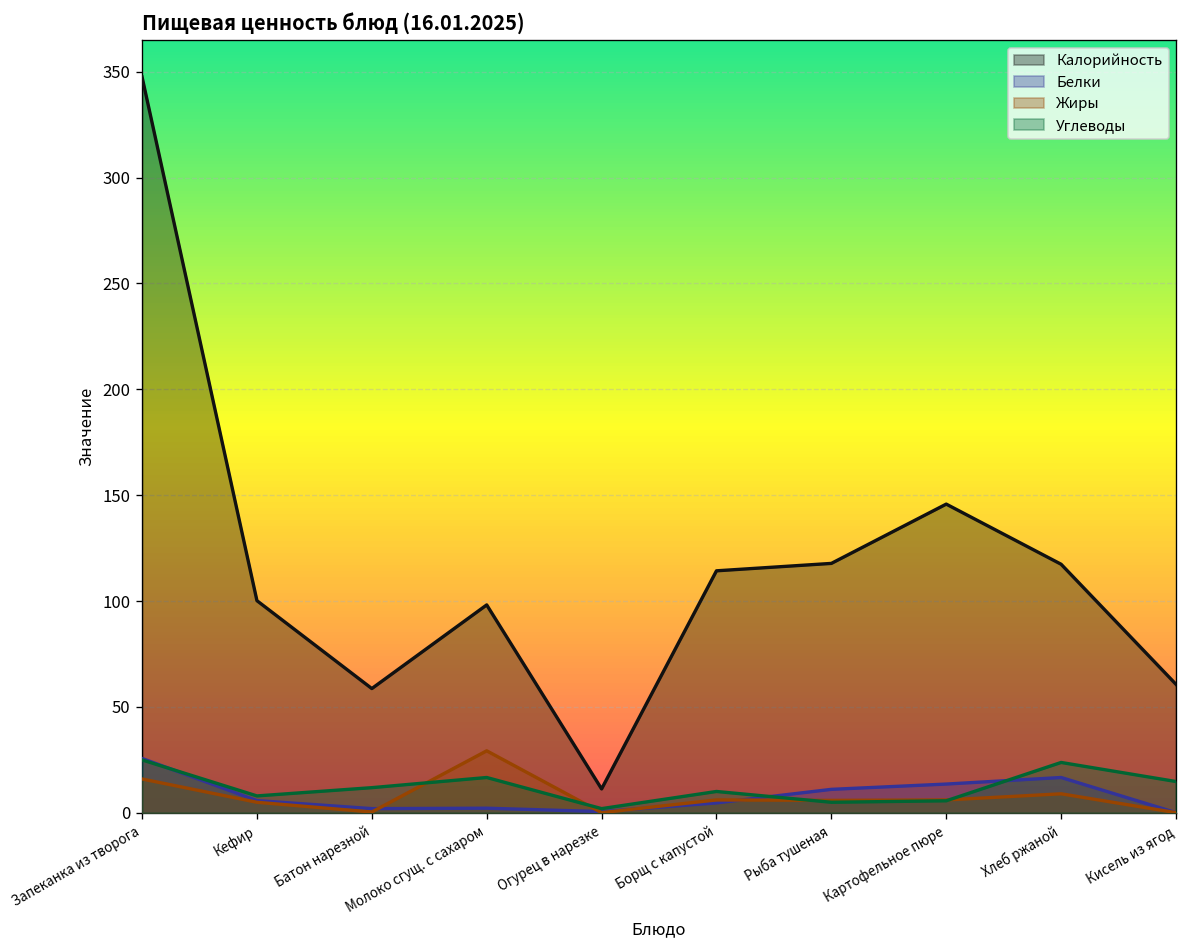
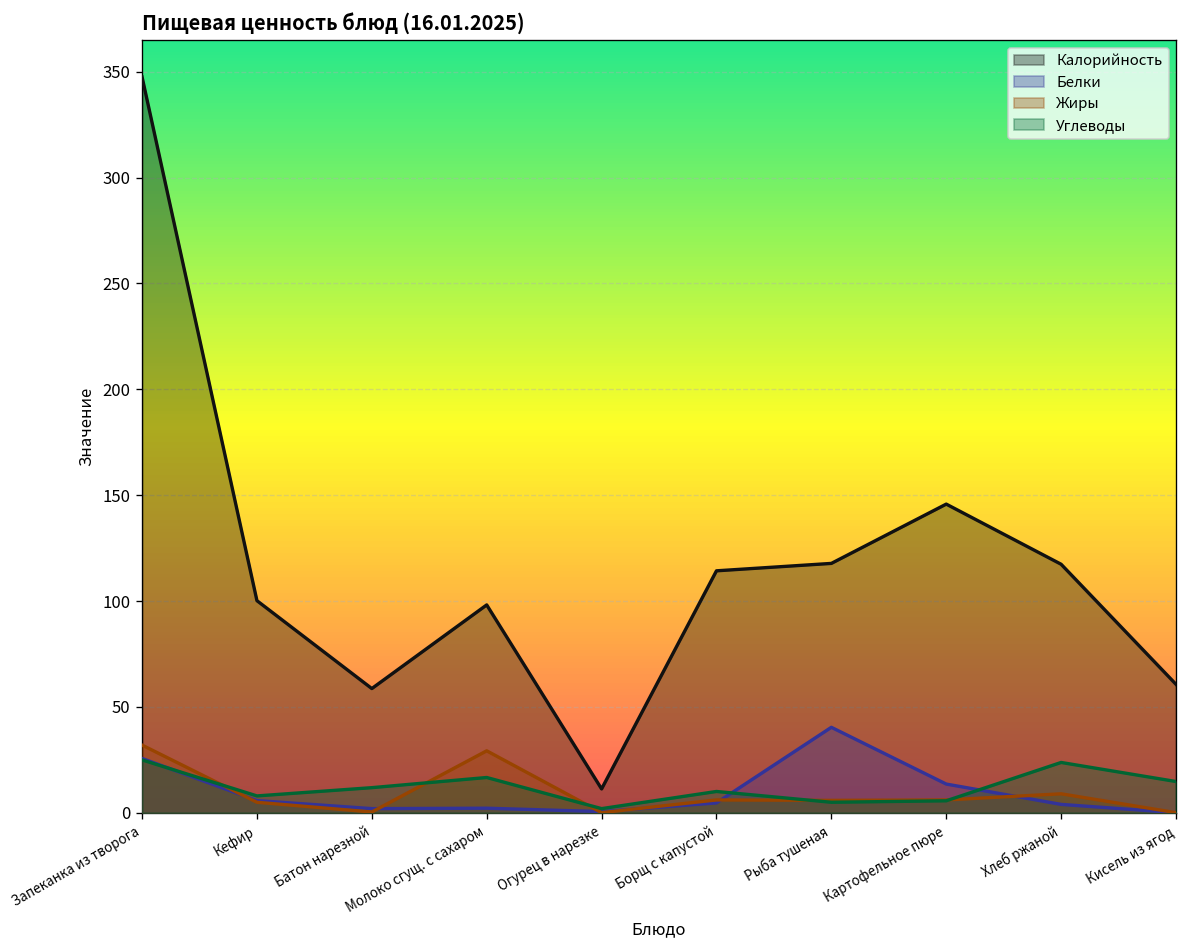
  {
    "Белки": {
      "Батон нарезной": 2,
      "Молоко сгущ. с сахаром": 2,
-     "Рыба тушеная": 11,
+     "Рыба тушеная": 40,
      "Картофельное пюре": 14,
-     "Хлеб ржаной": 17
+     "Хлеб ржаной": 4
    },
    "Жиры": {
-     "Запеканка из творога": 16,
+     "Запеканка из творога": 32,
      "Батон нарезной": 0,
      "Молоко сгущ. с сахаром": 29,
      "Хлеб ржаной": 9
    }
  }
